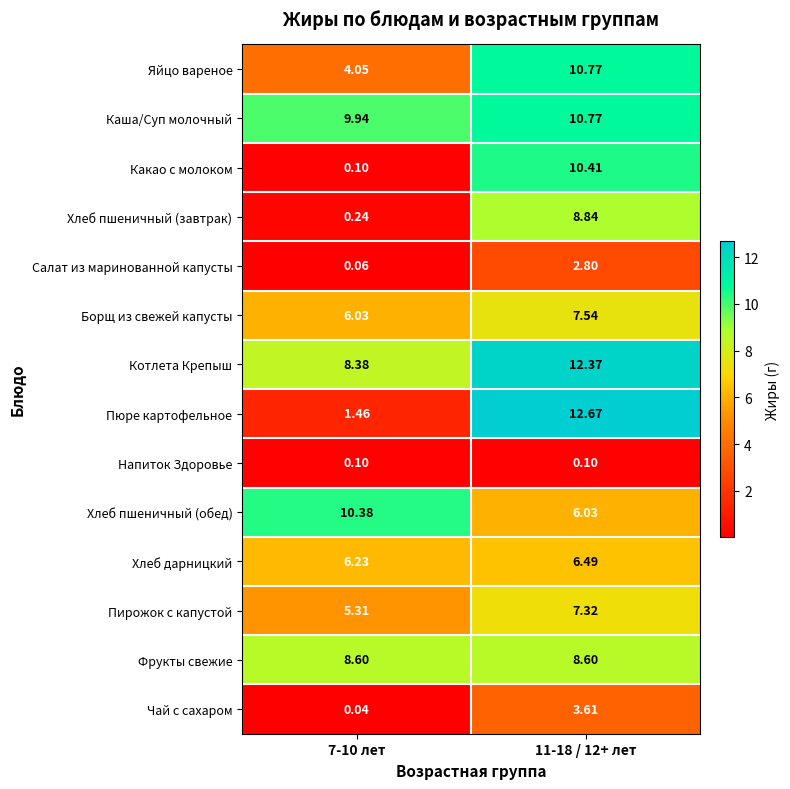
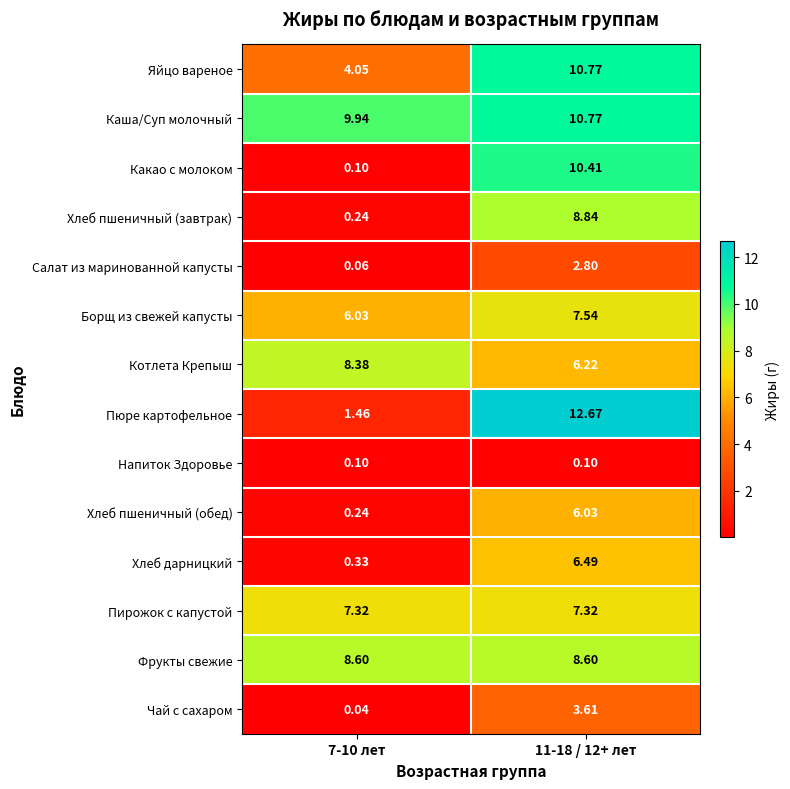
  {
    "Яйцо вареное": {
      "7-10 лет": 4.05,
      "11-18 / 12+ лет": 10.77
    },
    "Каша/Суп молочный": {
      "7-10 лет": 9.94,
      "11-18 / 12+ лет": 10.77
    },
    "Какао с молоком": {
      "7-10 лет": 0.10,
      "11-18 / 12+ лет": 10.41
    },
    "Хлеб пшеничный (завтрак)": {
      "7-10 лет": 0.24,
      "11-18 / 12+ лет": 8.84
    },
    "Салат из маринованной капусты": {
      "7-10 лет": 0.06,
      "11-18 / 12+ лет": 2.80
    },
    "Борщ из свежей капусты": {
      "7-10 лет": 6.03,
      "11-18 / 12+ лет": 7.54
    },
    "Котлета Крепыш": {
      "7-10 лет": 8.38,
-     "11-18 / 12+ лет": 12.37
+     "11-18 / 12+ лет": 6.22
    },
    "Пюре картофельное": {
      "7-10 лет": 1.46,
      "11-18 / 12+ лет": 12.67
    },
    "Напиток Здоровье": {
      "7-10 лет": 0.10,
      "11-18 / 12+ лет": 0.10
    },
    "Хлеб пшеничный (обед)": {
-     "7-10 лет": 10.38,
+     "7-10 лет": 0.24,
      "11-18 / 12+ лет": 6.03
    },
    "Хлеб дарницкий": {
-     "7-10 лет": 6.23,
+     "7-10 лет": 0.33,
      "11-18 / 12+ лет": 6.49
    },
    "Пирожок с капустой": {
-     "7-10 лет": 5.31,
+     "7-10 лет": 7.32,
      "11-18 / 12+ лет": 7.32
    },
    "Фрукты свежие": {
      "7-10 лет": 8.60,
      "11-18 / 12+ лет": 8.60
    },
    "Чай с сахаром": {
      "7-10 лет": 0.04,
      "11-18 / 12+ лет": 3.61
    }
  }
